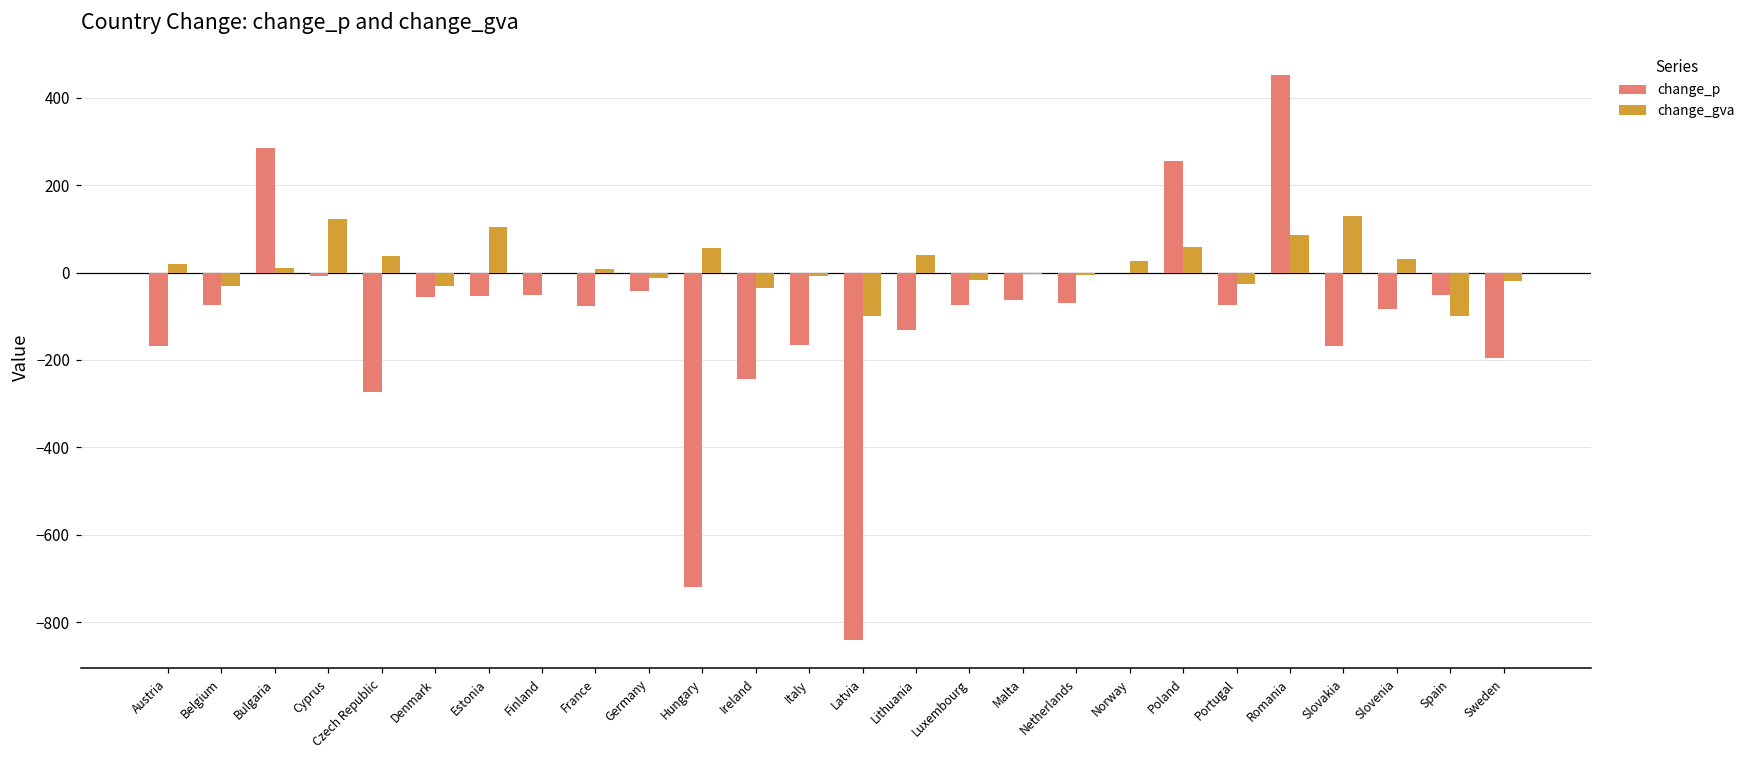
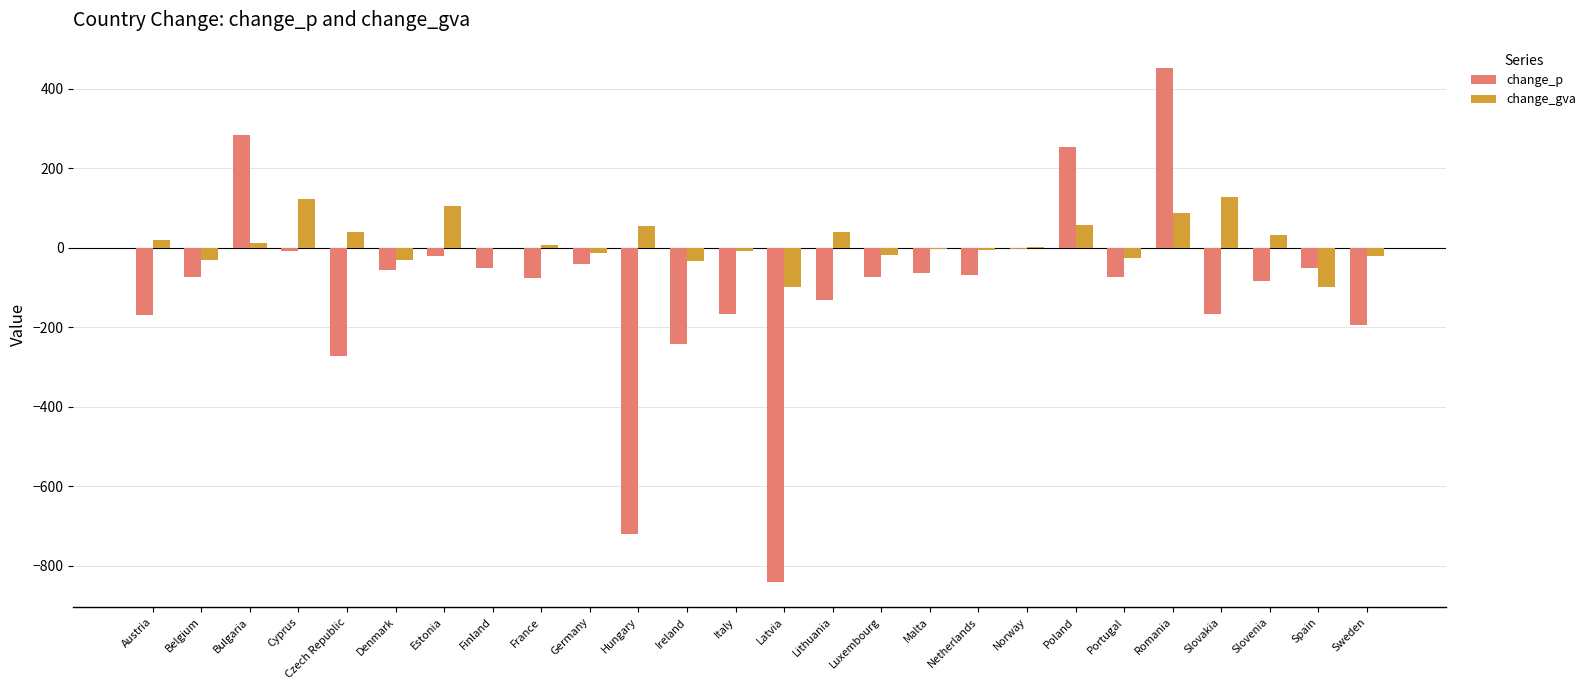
  {
    "change_p": {
      "Austria": -170,
      "Belgium": -70,
      "Bulgaria": 280,
      "Cyprus": -10,
      "Czech Republic": -270,
      "Denmark": -60,
-     "Estonia": -50,
+     "Estonia": -20,
      "Finland": -50,
      "France": -80,
      "Germany": -40,
      "Hungary": -720,
      "Ireland": -240,
      "Italy": -170,
      "Latvia": -840,
      "Lithuania": -130,
      "Luxembourg": -70,
      "Malta": -60,
      "Netherlands": -70,
      "Poland": 250,
      "Portugal": -70,
      "Romania": 450,
      "Slovakia": -170,
      "Slovenia": -80,
      "Spain": -50,
      "Sweden": -200
    },
    "change_gva": {
      "Austria": 20,
      "Belgium": -30,
      "Bulgaria": 10,
      "Cyprus": 120,
      "Czech Republic": 40,
      "Denmark": -30,
      "Estonia": 110,
      "France": 10,
      "Germany": -10,
      "Hungary": 60,
      "Ireland": -30,
      "Italy": -10,
      "Latvia": -100,
      "Lithuania": 40,
      "Luxembourg": -20,
-     "Norway": 30,
+     "Norway": 0,
      "Poland": 60,
      "Portugal": -30,
      "Romania": 90,
      "Slovakia": 130,
      "Slovenia": 30,
      "Spain": -100,
      "Sweden": -20
    }
  }
